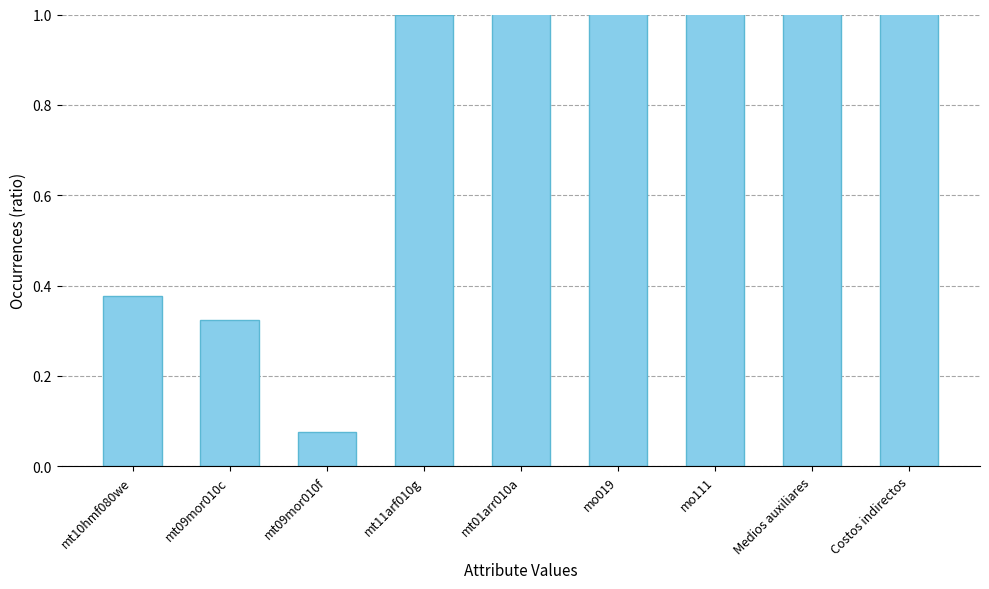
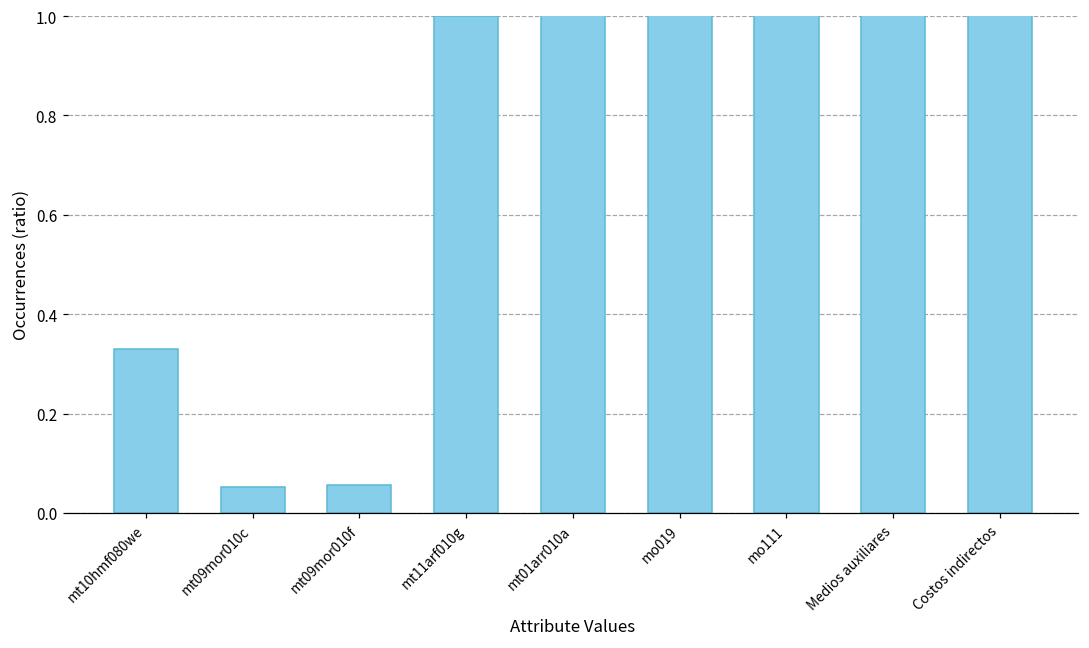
  {
-   "mt10hmf080we": 0.38,
-   "mt09mor010c": 0.32,
-   "mt09mor010f": 0.08,
+   "mt10hmf080we": 0.33,
+   "mt09mor010c": 0.05,
+   "mt09mor010f": 0.06,
    "mt11arf010g": 1.00
  }
